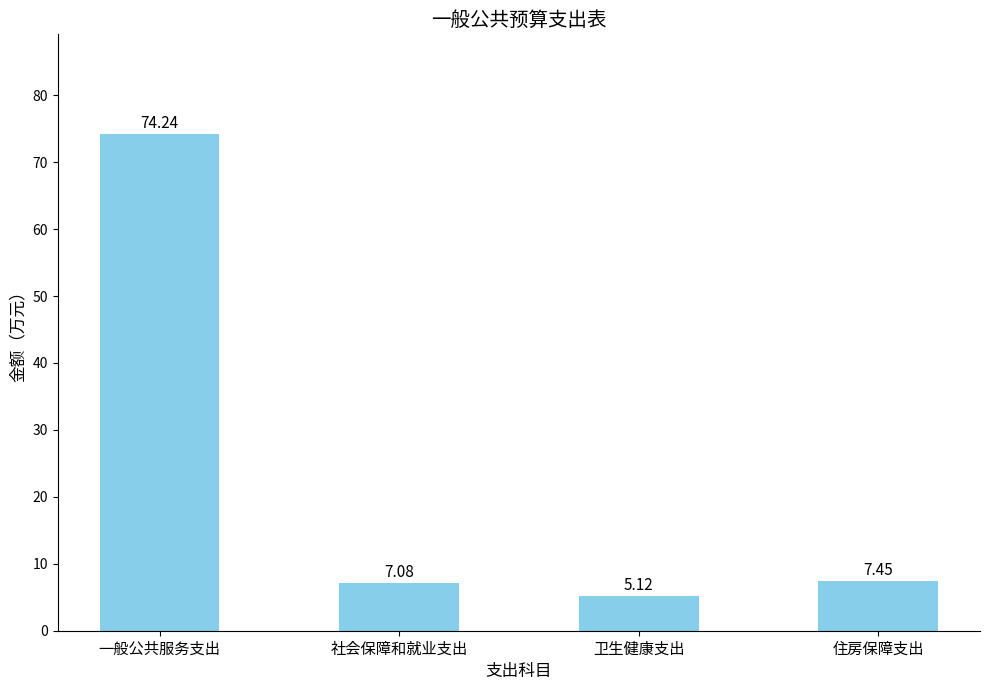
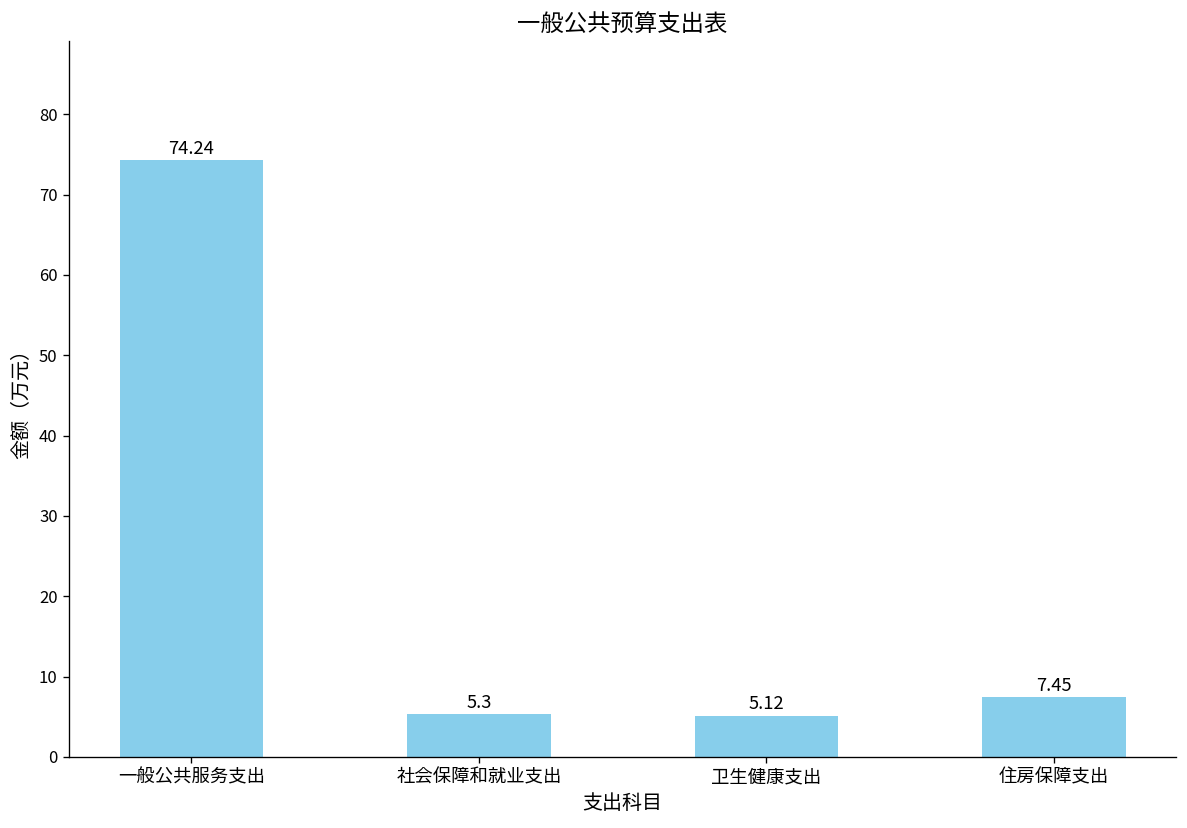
  {
    "一般公共服务支出": 74.24,
-   "社会保障和就业支出": 7.08,
+   "社会保障和就业支出": 5.3,
    "卫生健康支出": 5.12,
    "住房保障支出": 7.45
  }
